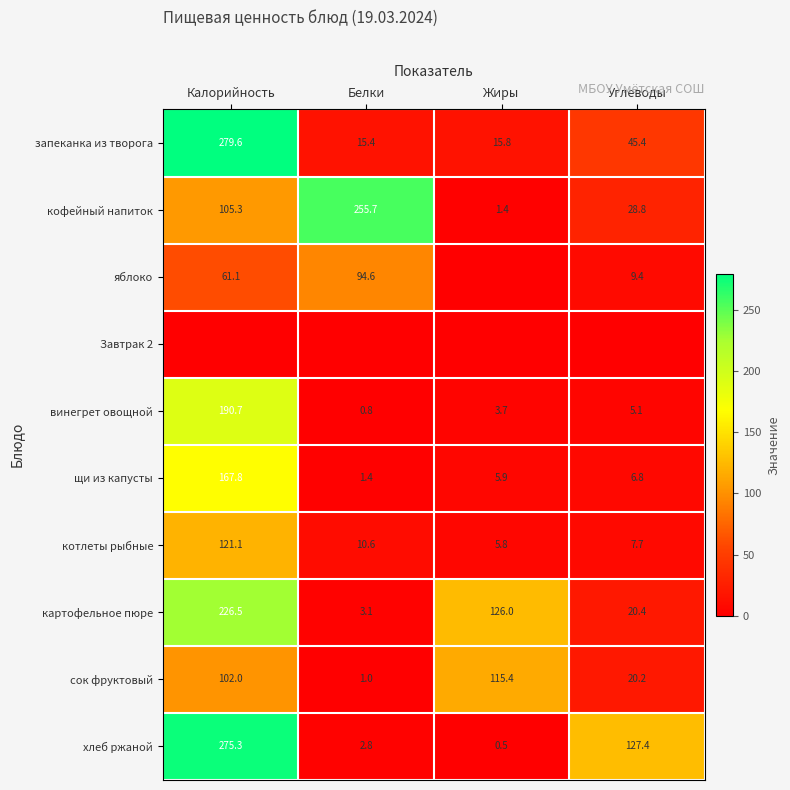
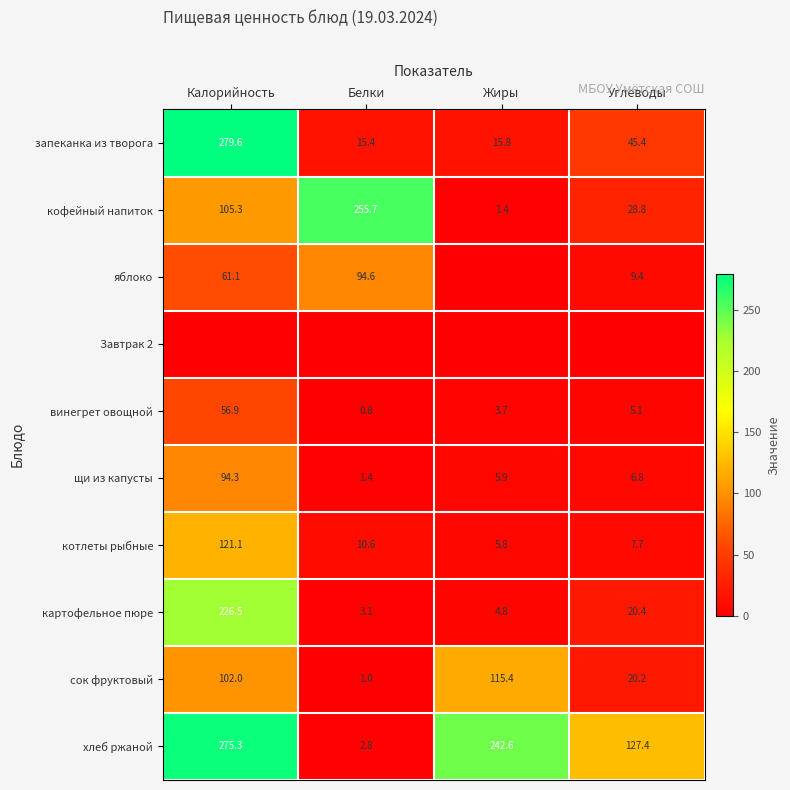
  {
    "запеканка из творога": {
      "Калорийность": 279.6,
      "Белки": 15.4,
      "Жиры": 15.8,
      "Углеводы": 45.4
    },
    "кофейный напиток": {
      "Калорийность": 105.3,
      "Белки": 255.7,
      "Жиры": 1.4,
      "Углеводы": 28.8
    },
    "яблоко": {
      "Калорийность": 61.1,
      "Белки": 94.6,
      "Углеводы": 9.4
    },
    "винегрет овощной": {
-     "Калорийность": 190.7,
+     "Калорийность": 56.9,
      "Белки": 0.8,
      "Жиры": 3.7,
      "Углеводы": 5.1
    },
    "щи из капусты": {
-     "Калорийность": 167.8,
+     "Калорийность": 94.3,
      "Белки": 1.4,
      "Жиры": 5.9,
      "Углеводы": 6.8
    },
    "котлеты рыбные": {
      "Калорийность": 121.1,
      "Белки": 10.6,
      "Жиры": 5.8,
      "Углеводы": 7.7
    },
    "картофельное пюре": {
      "Калорийность": 226.5,
      "Белки": 3.1,
-     "Жиры": 126.0,
+     "Жиры": 4.8,
      "Углеводы": 20.4
    },
    "сок фруктовый": {
      "Калорийность": 102.0,
      "Белки": 1.0,
      "Жиры": 115.4,
      "Углеводы": 20.2
    },
    "хлеб ржаной": {
      "Калорийность": 275.3,
      "Белки": 2.8,
-     "Жиры": 0.5,
+     "Жиры": 242.6,
      "Углеводы": 127.4
    }
  }
